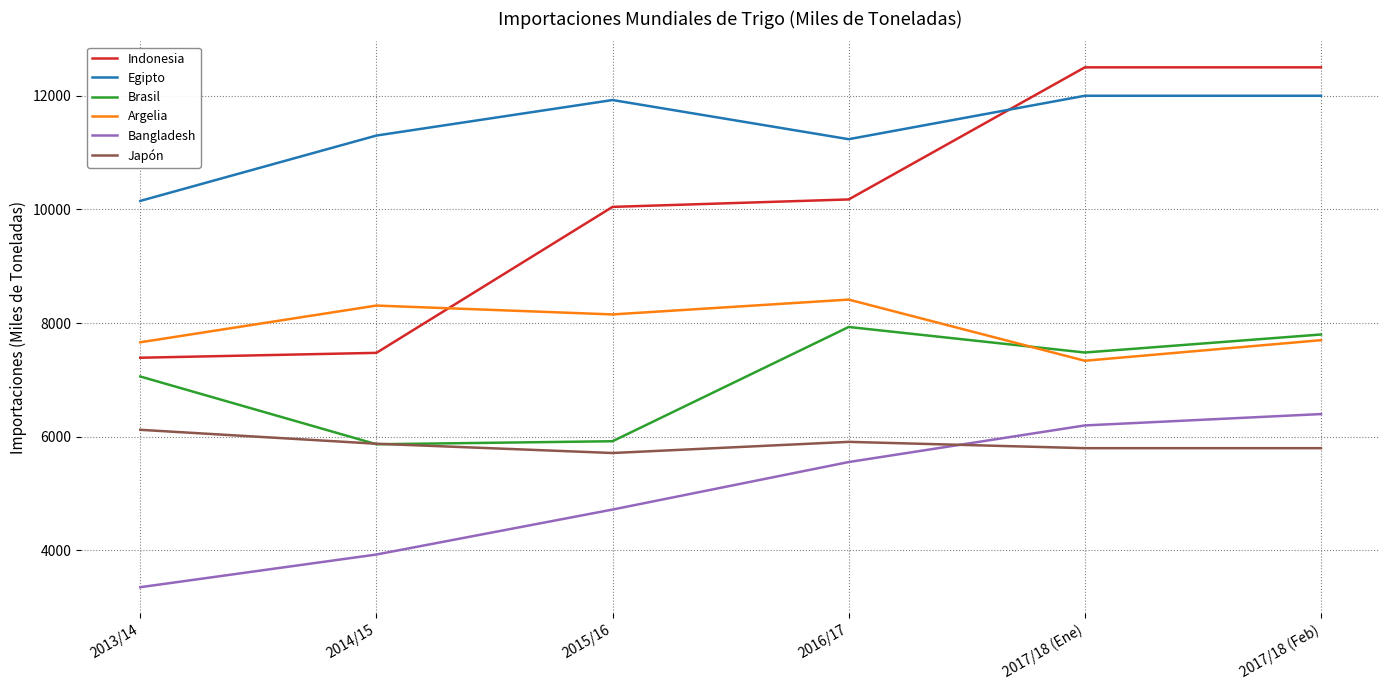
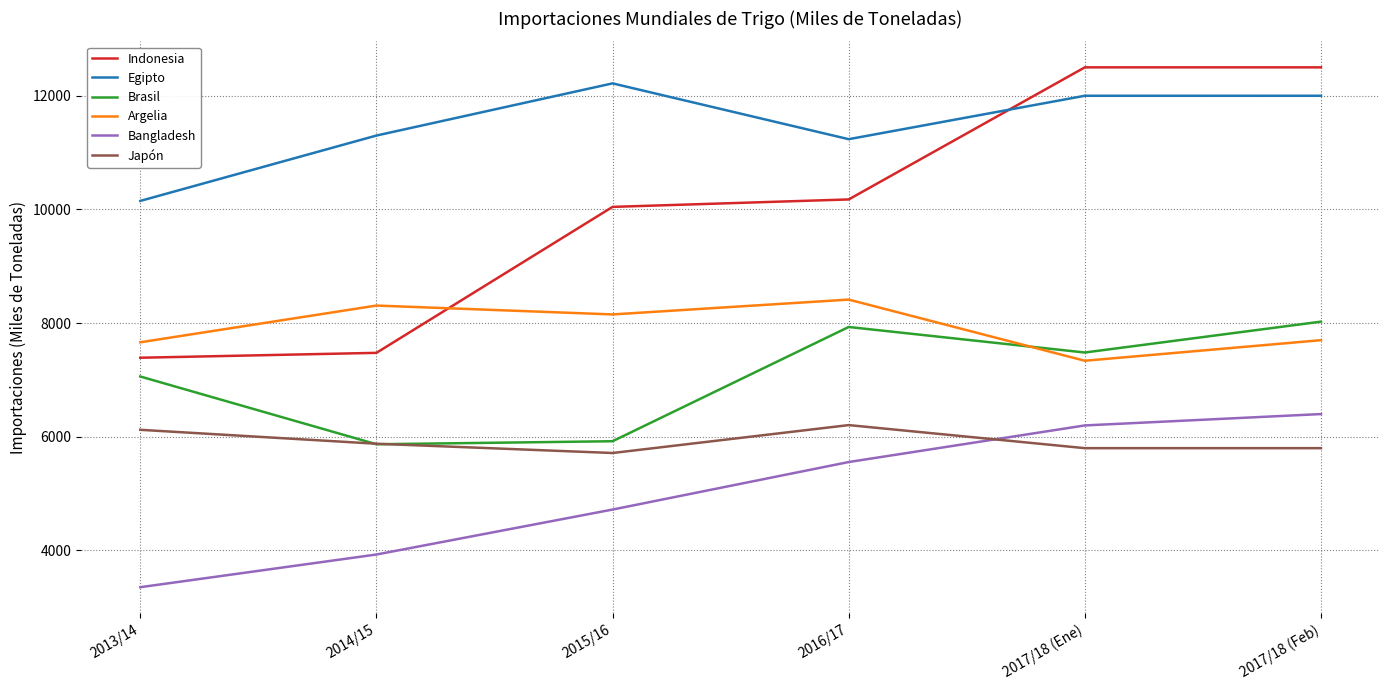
  {
    "Indonesia": {
      "2013/14": 7400,
      "2014/15": 7500,
      "2015/16": 10000,
      "2016/17": 10200,
      "2017/18 (Ene)": 12500,
      "2017/18 (Feb)": 12500
    },
    "Egipto": {
      "2013/14": 10200,
      "2014/15": 11300,
-     "2015/16": 11900,
+     "2015/16": 12200,
      "2016/17": 11200,
      "2017/18 (Ene)": 12000,
      "2017/18 (Feb)": 12000
    },
    "Brasil": {
      "2013/14": 7100,
      "2015/16": 5900,
      "2016/17": 7900,
      "2017/18 (Ene)": 7500,
-     "2017/18 (Feb)": 7800
+     "2017/18 (Feb)": 8000
    },
    "Argelia": {
      "2013/14": 7700,
      "2014/15": 8300,
      "2015/16": 8200,
      "2016/17": 8400,
      "2017/18 (Ene)": 7300,
      "2017/18 (Feb)": 7700
    },
    "Bangladesh": {
      "2013/14": 3400,
      "2014/15": 3900,
      "2015/16": 4700,
      "2016/17": 5600,
      "2017/18 (Ene)": 6200,
      "2017/18 (Feb)": 6400
    },
    "Japón": {
      "2013/14": 6100,
      "2015/16": 5700,
-     "2016/17": 5900,
+     "2016/17": 6200,
      "2017/18 (Ene)": 5800,
      "2017/18 (Feb)": 5800
    }
  }
